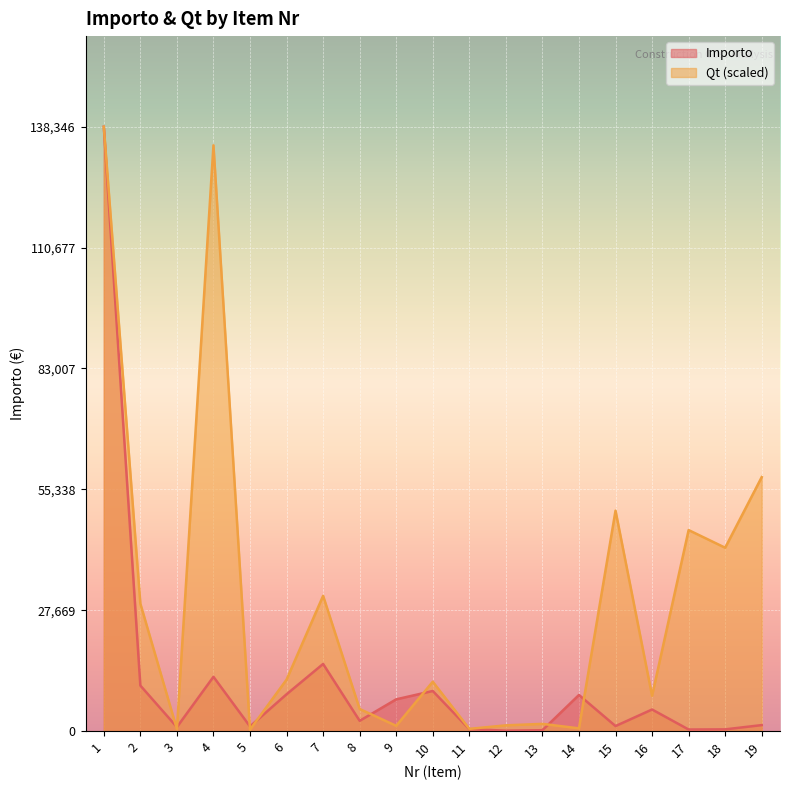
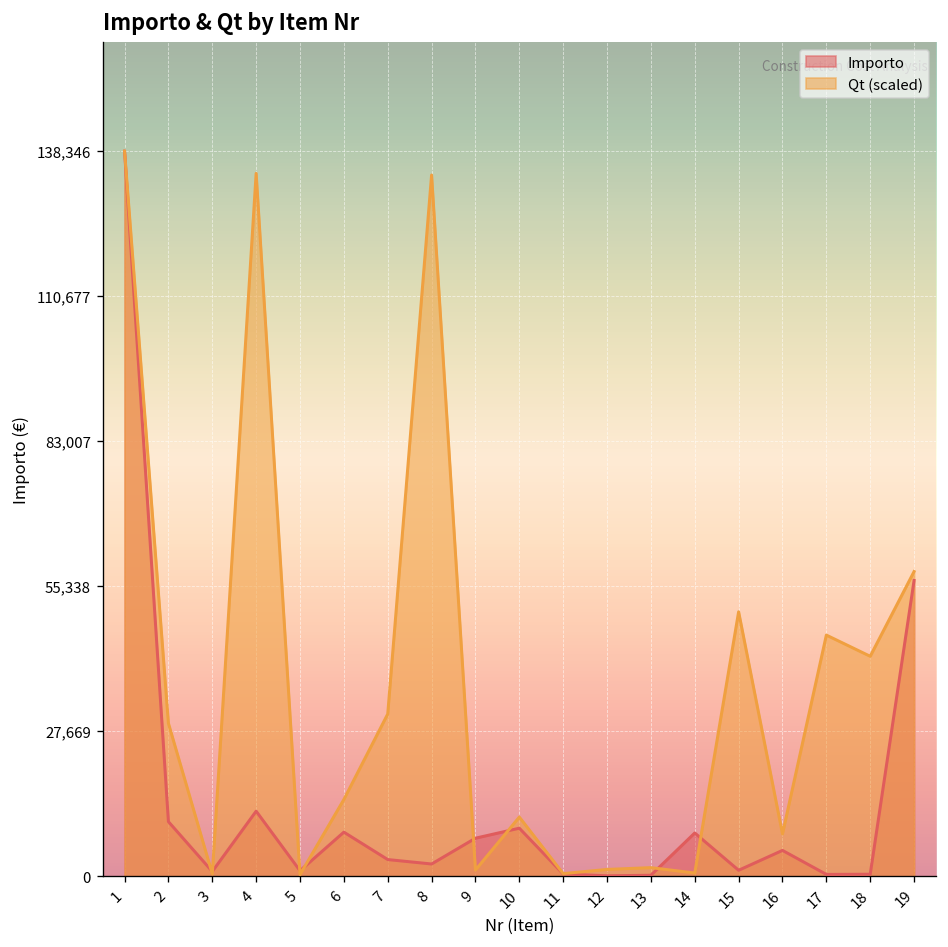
  {
    "Importo": {
      "2": "10,000",
      "4": "12,000",
      "5": "1,000",
      "6": "8,000",
-     "7": "15,000",
+     "7": "3,000",
      "8": "2,000",
      "9": "7,000",
      "10": "9,000",
      "12": "0",
      "13": "0",
      "14": "8,000",
      "15": "1,000",
      "16": "5,000",
      "17": "0",
      "18": "0",
-     "19": "1,000"
+     "19": "56,000"
    },
    "Qt (scaled)": {
      "2": "29,000",
      "4": "134,000",
      "5": "0",
-     "6": "12,000",
+     "6": "15,000",
      "7": "31,000",
-     "8": "5,000",
+     "8": "134,000",
      "9": "1,000",
      "10": "11,000",
      "12": "1,000",
      "13": "2,000",
      "14": "1,000",
      "15": "50,000",
      "16": "8,000",
      "17": "46,000",
      "18": "42,000",
      "19": "58,000"
    }
  }
